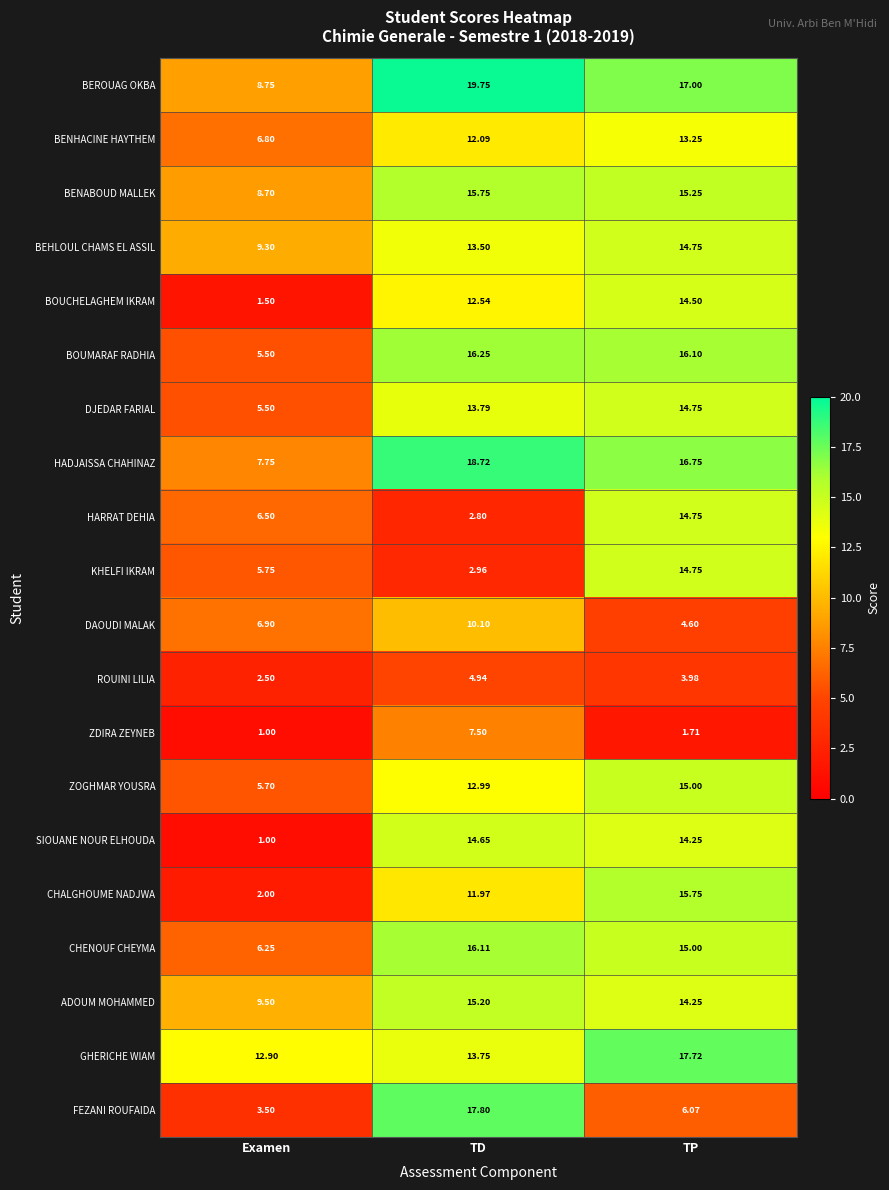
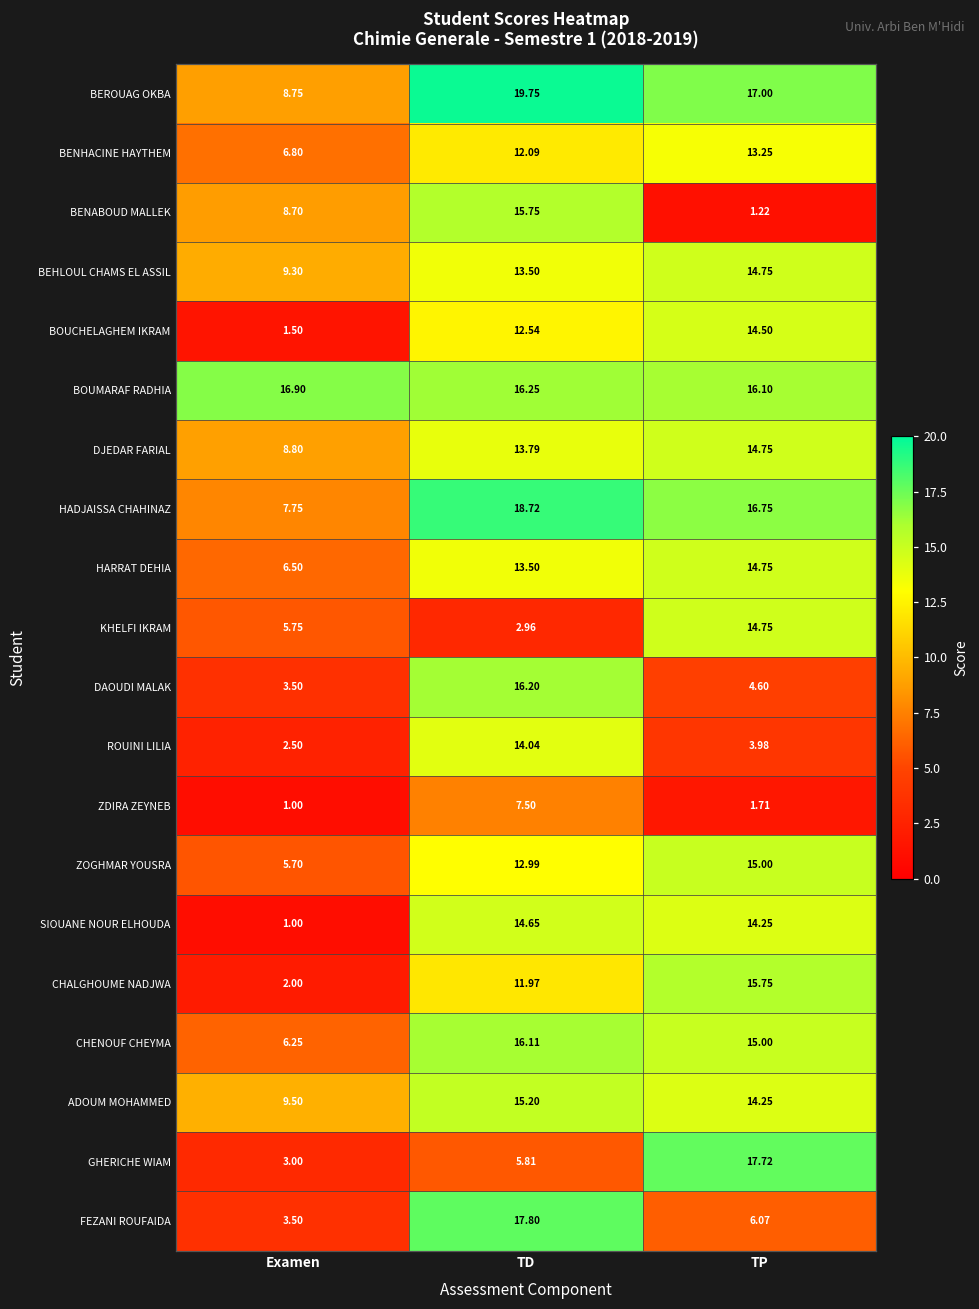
  {
    "BEROUAG OKBA": {
      "Examen": 8.75,
      "TD": 19.75,
      "TP": 17.00
    },
    "BENHACINE HAYTHEM": {
      "Examen": 6.80,
      "TD": 12.09,
      "TP": 13.25
    },
    "BENABOUD MALLEK": {
      "Examen": 8.70,
      "TD": 15.75,
-     "TP": 15.25
+     "TP": 1.22
    },
    "BEHLOUL CHAMS EL ASSIL": {
      "Examen": 9.30,
      "TD": 13.50,
      "TP": 14.75
    },
    "BOUCHELAGHEM IKRAM": {
      "Examen": 1.50,
      "TD": 12.54,
      "TP": 14.50
    },
    "BOUMARAF RADHIA": {
-     "Examen": 5.50,
+     "Examen": 16.90,
      "TD": 16.25,
      "TP": 16.10
    },
    "DJEDAR FARIAL": {
-     "Examen": 5.50,
+     "Examen": 8.80,
      "TD": 13.79,
      "TP": 14.75
    },
    "HADJAISSA CHAHINAZ": {
      "Examen": 7.75,
      "TD": 18.72,
      "TP": 16.75
    },
    "HARRAT DEHIA": {
      "Examen": 6.50,
-     "TD": 2.80,
+     "TD": 13.50,
      "TP": 14.75
    },
    "KHELFI IKRAM": {
      "Examen": 5.75,
      "TD": 2.96,
      "TP": 14.75
    },
    "DAOUDI MALAK": {
-     "Examen": 6.90,
-     "TD": 10.10,
+     "Examen": 3.50,
+     "TD": 16.20,
      "TP": 4.60
    },
    "ROUINI LILIA": {
      "Examen": 2.50,
-     "TD": 4.94,
+     "TD": 14.04,
      "TP": 3.98
    },
    "ZDIRA ZEYNEB": {
      "Examen": 1.00,
      "TD": 7.50,
      "TP": 1.71
    },
    "ZOGHMAR YOUSRA": {
      "Examen": 5.70,
      "TD": 12.99,
      "TP": 15.00
    },
    "SIOUANE NOUR ELHOUDA": {
      "Examen": 1.00,
      "TD": 14.65,
      "TP": 14.25
    },
    "CHALGHOUME NADJWA": {
      "Examen": 2.00,
      "TD": 11.97,
      "TP": 15.75
    },
    "CHENOUF CHEYMA": {
      "Examen": 6.25,
      "TD": 16.11,
      "TP": 15.00
    },
    "ADOUM MOHAMMED": {
      "Examen": 9.50,
      "TD": 15.20,
      "TP": 14.25
    },
    "GHERICHE WIAM": {
-     "Examen": 12.90,
-     "TD": 13.75,
+     "Examen": 3.00,
+     "TD": 5.81,
      "TP": 17.72
    },
    "FEZANI ROUFAIDA": {
      "Examen": 3.50,
      "TD": 17.80,
      "TP": 6.07
    }
  }
